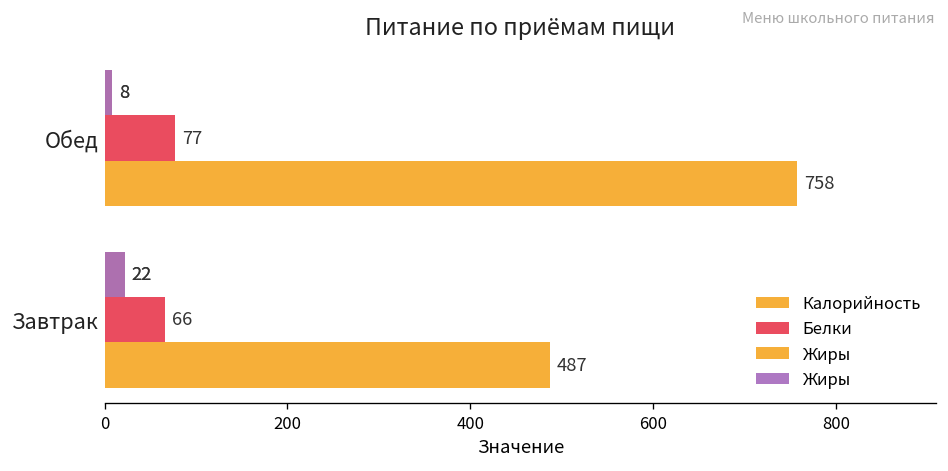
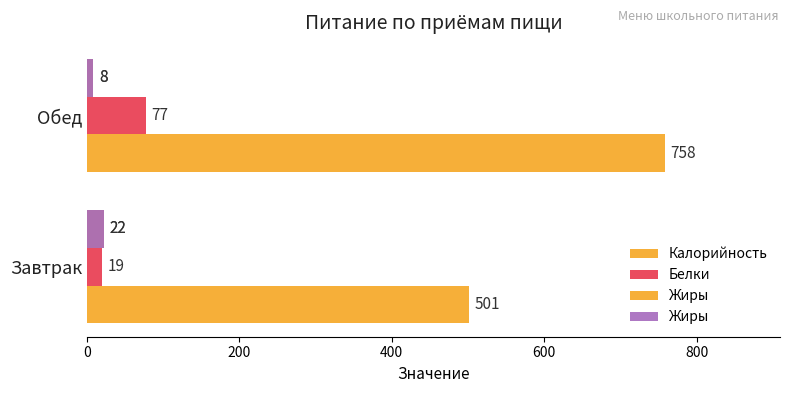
  {
    "Калорийность": {
      "Обед": 758,
-     "Завтрак": 487
+     "Завтрак": 501
    },
    "Белки": {
      "Обед": 77,
-     "Завтрак": 66
+     "Завтрак": 19
    }
  }
